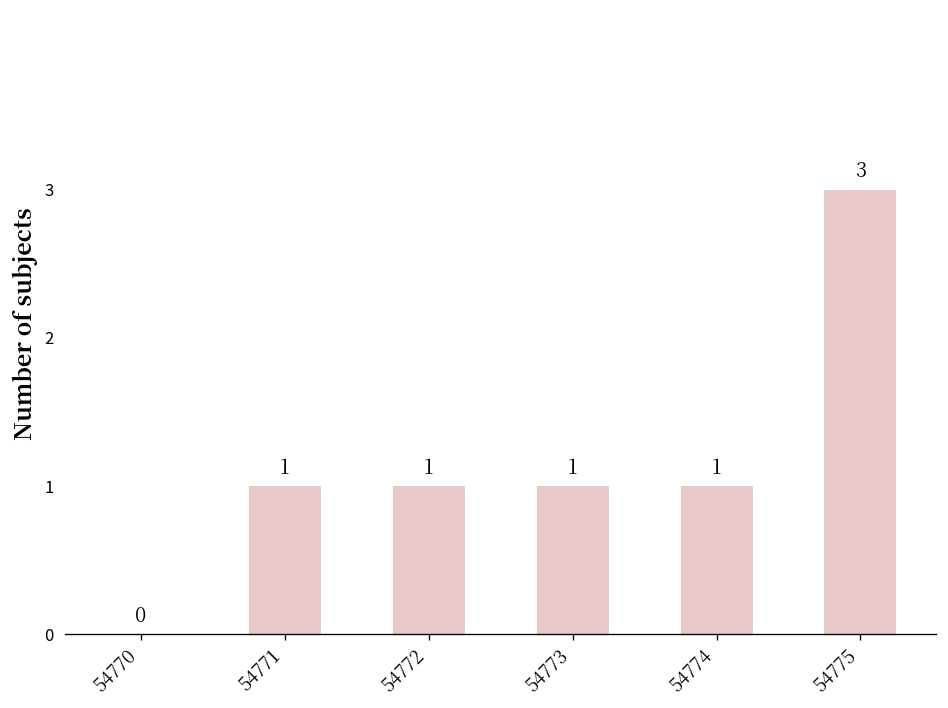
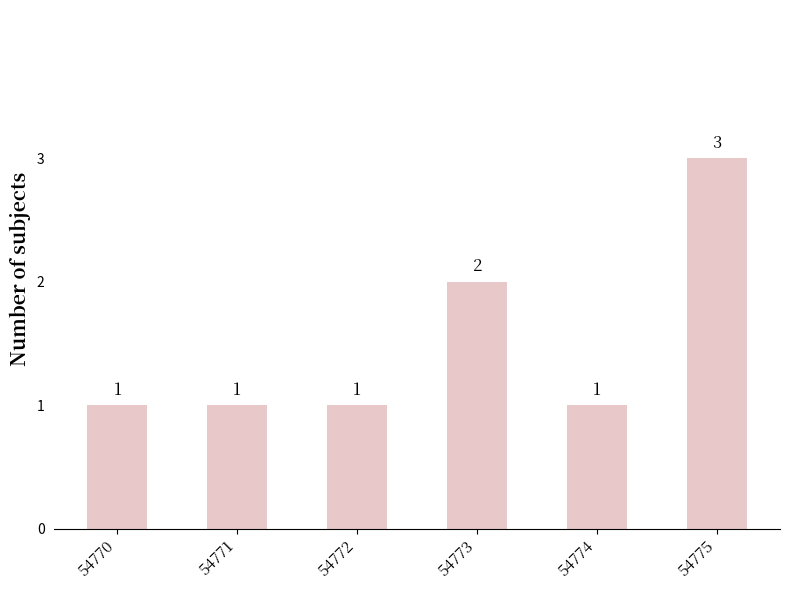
  {
-   "54770": 0,
+   "54770": 1,
    "54771": 1,
    "54772": 1,
-   "54773": 1,
+   "54773": 2,
    "54774": 1,
    "54775": 3
  }
